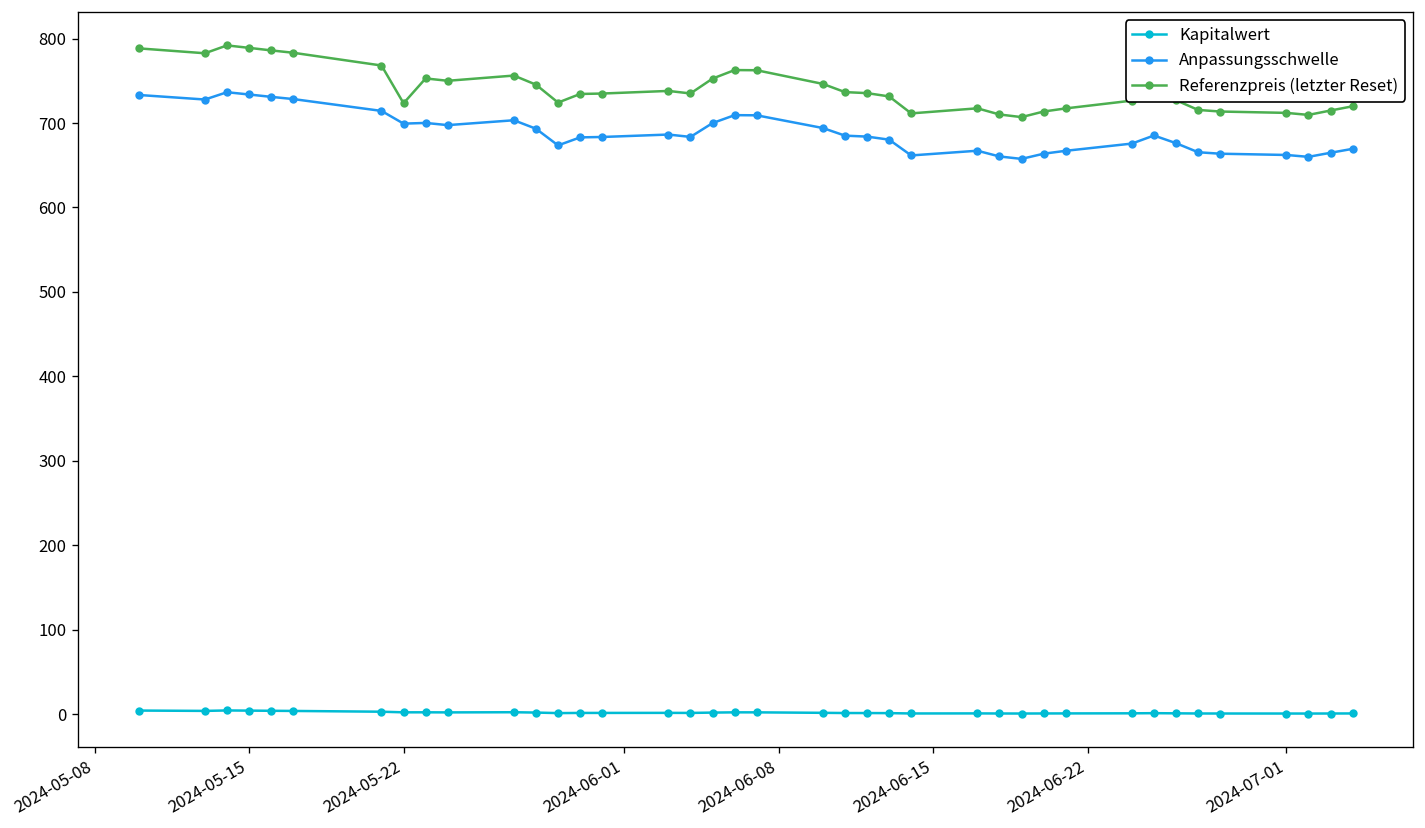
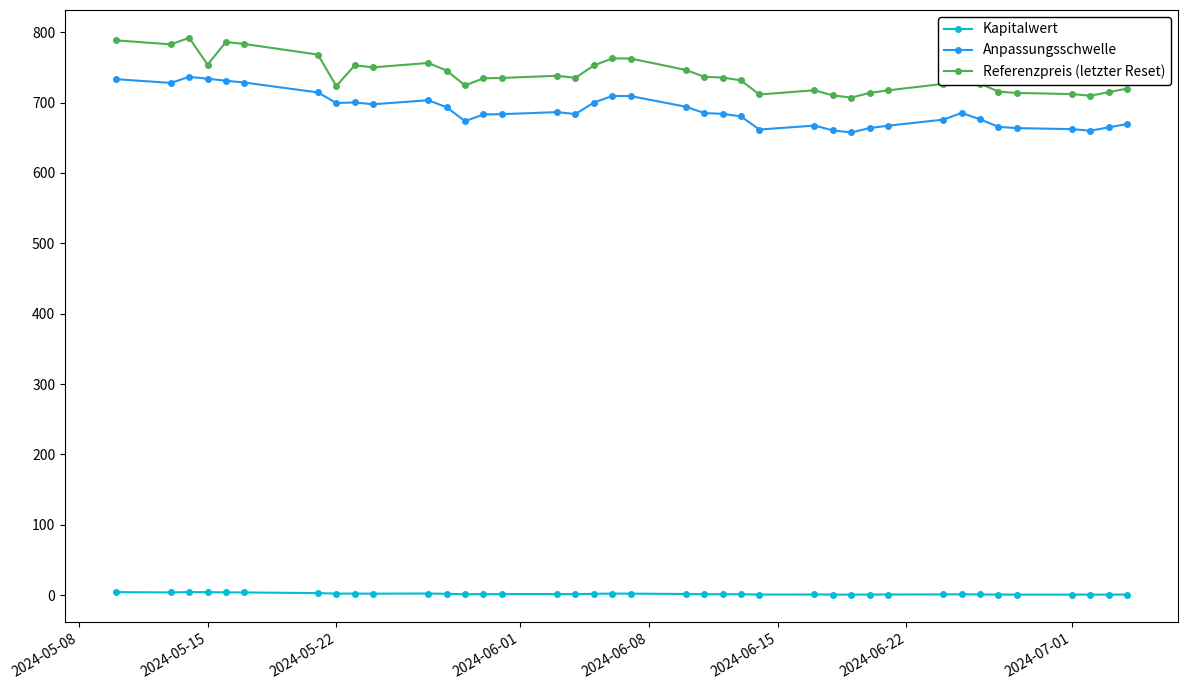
  {
    "Referenzpreis (letzter Reset)": {
-     "2024-05-15": 790,
+     "2024-05-15": 750,
      "2024-05-22": 720,
      "2024-07-01": 710
    }
  }
